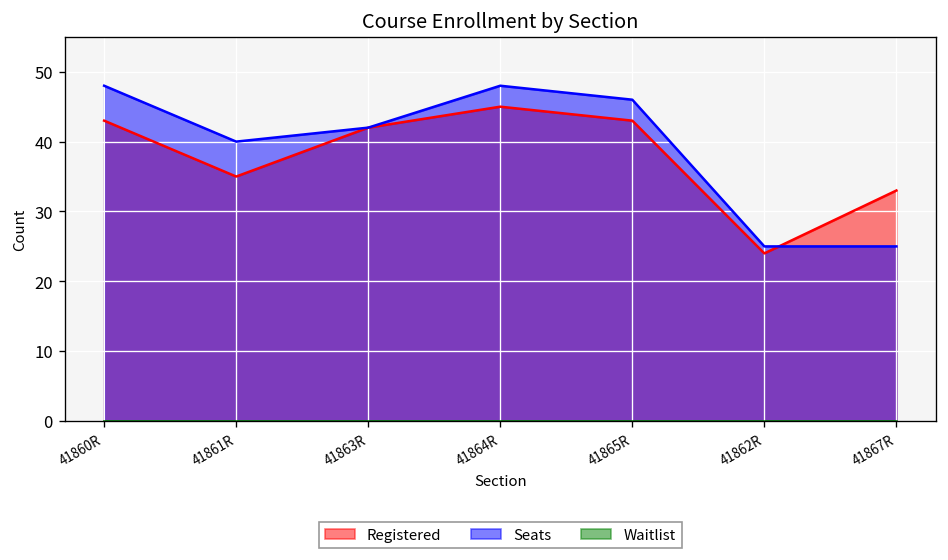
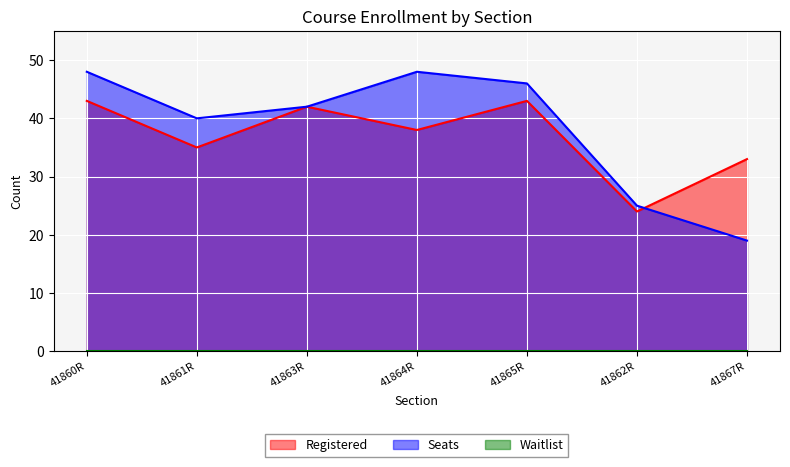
  {
    "Registered": {
      "41860R": 43,
      "41861R": 35,
-     "41864R": 45,
+     "41864R": 38,
      "41865R": 43,
      "41862R": 24,
      "41867R": 33
    },
    "Seats": {
      "41860R": 48,
      "41861R": 40,
      "41864R": 48,
      "41865R": 46,
      "41862R": 25,
-     "41867R": 25
+     "41867R": 19
    },
    "Waitlist": {
      "41860R": 0,
      "41861R": 0,
      "41863R": 0,
      "41864R": 0,
      "41865R": 0,
      "41862R": 0,
      "41867R": 0
    }
  }
